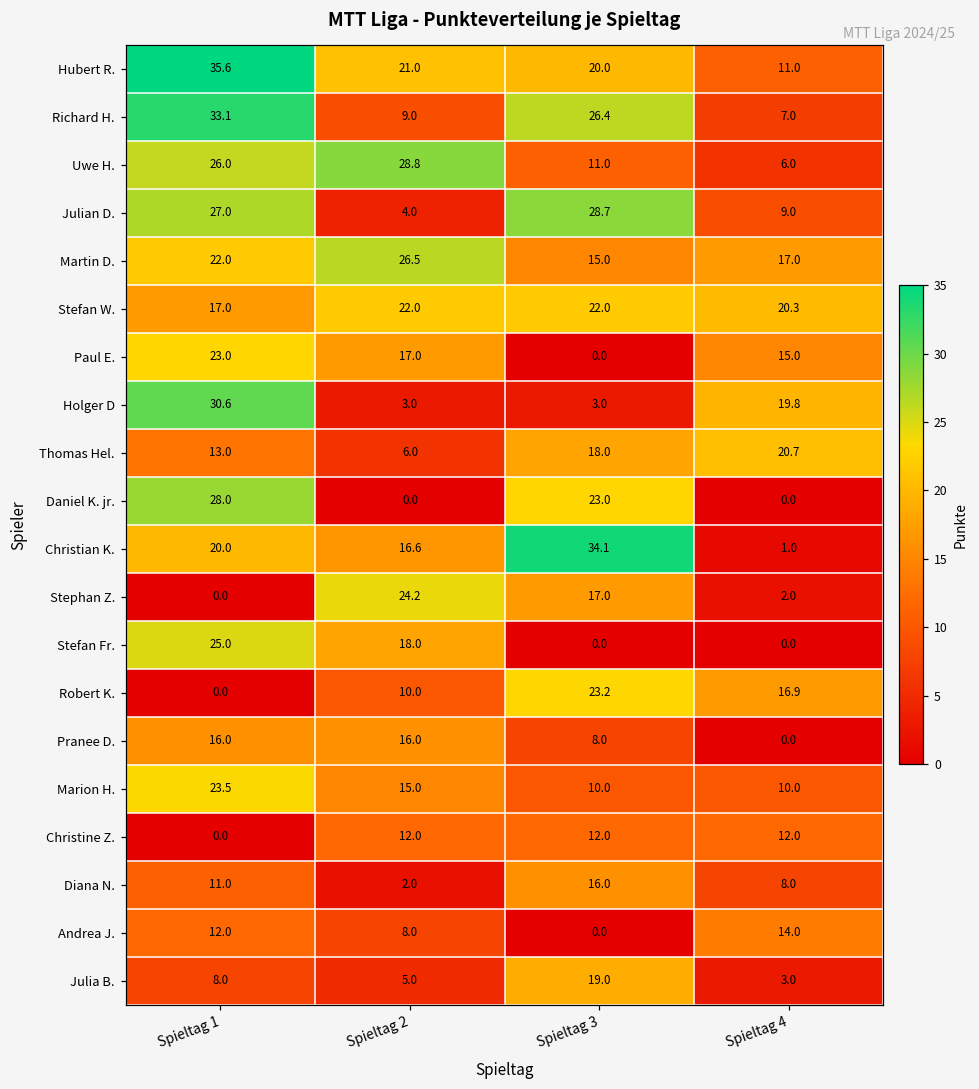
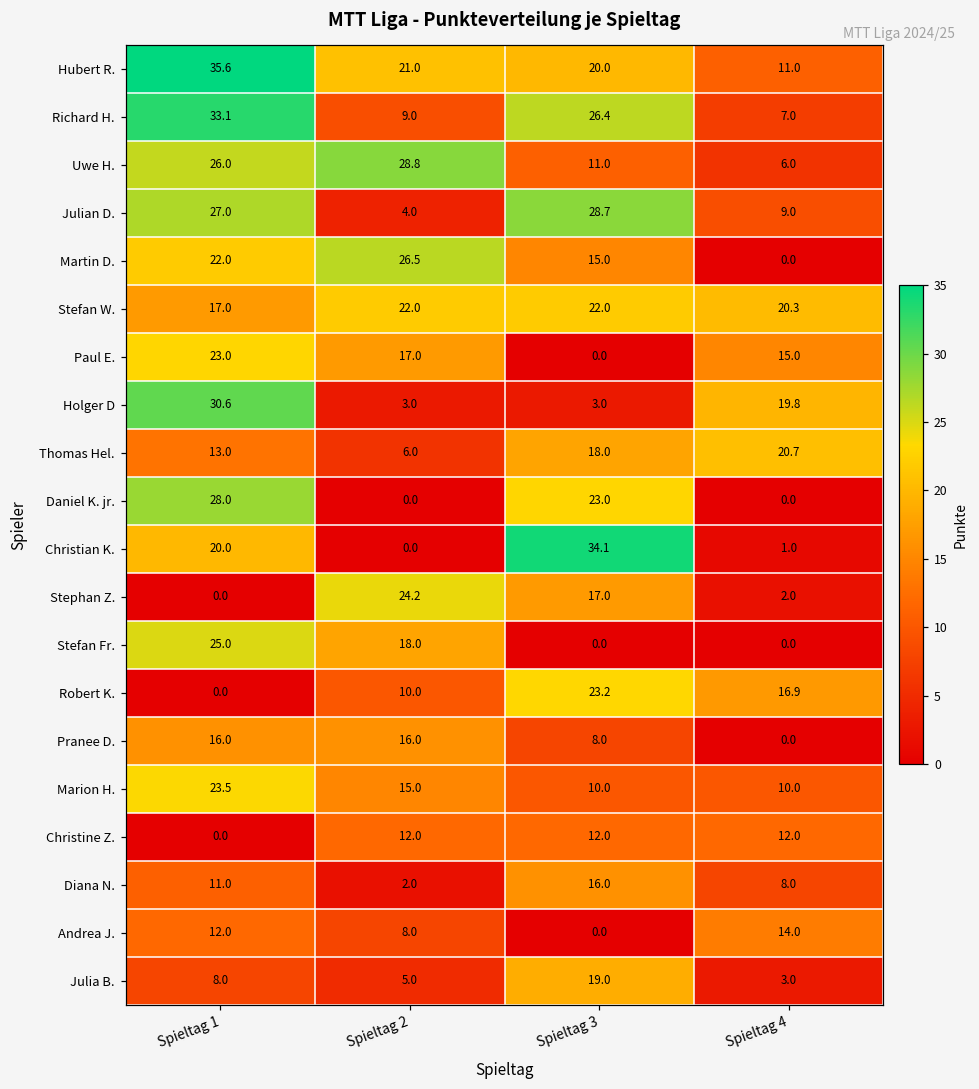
  {
    "Hubert R.": {
      "Spieltag 1": 35.6,
      "Spieltag 2": 21.0,
      "Spieltag 3": 20.0,
      "Spieltag 4": 11.0
    },
    "Richard H.": {
      "Spieltag 1": 33.1,
      "Spieltag 2": 9.0,
      "Spieltag 3": 26.4,
      "Spieltag 4": 7.0
    },
    "Uwe H.": {
      "Spieltag 1": 26.0,
      "Spieltag 2": 28.8,
      "Spieltag 3": 11.0,
      "Spieltag 4": 6.0
    },
    "Julian D.": {
      "Spieltag 1": 27.0,
      "Spieltag 2": 4.0,
      "Spieltag 3": 28.7,
      "Spieltag 4": 9.0
    },
    "Martin D.": {
      "Spieltag 1": 22.0,
      "Spieltag 2": 26.5,
      "Spieltag 3": 15.0,
-     "Spieltag 4": 17.0
+     "Spieltag 4": 0.0
    },
    "Stefan W.": {
      "Spieltag 1": 17.0,
      "Spieltag 2": 22.0,
      "Spieltag 3": 22.0,
      "Spieltag 4": 20.3
    },
    "Paul E.": {
      "Spieltag 1": 23.0,
      "Spieltag 2": 17.0,
      "Spieltag 3": 0.0,
      "Spieltag 4": 15.0
    },
    "Holger D": {
      "Spieltag 1": 30.6,
      "Spieltag 2": 3.0,
      "Spieltag 3": 3.0,
      "Spieltag 4": 19.8
    },
    "Thomas Hel.": {
      "Spieltag 1": 13.0,
      "Spieltag 2": 6.0,
      "Spieltag 3": 18.0,
      "Spieltag 4": 20.7
    },
    "Daniel K. jr.": {
      "Spieltag 1": 28.0,
      "Spieltag 2": 0.0,
      "Spieltag 3": 23.0,
      "Spieltag 4": 0.0
    },
    "Christian K.": {
      "Spieltag 1": 20.0,
-     "Spieltag 2": 16.6,
+     "Spieltag 2": 0.0,
      "Spieltag 3": 34.1,
      "Spieltag 4": 1.0
    },
    "Stephan Z.": {
      "Spieltag 1": 0.0,
      "Spieltag 2": 24.2,
      "Spieltag 3": 17.0,
      "Spieltag 4": 2.0
    },
    "Stefan Fr.": {
      "Spieltag 1": 25.0,
      "Spieltag 2": 18.0,
      "Spieltag 3": 0.0,
      "Spieltag 4": 0.0
    },
    "Robert K.": {
      "Spieltag 1": 0.0,
      "Spieltag 2": 10.0,
      "Spieltag 3": 23.2,
      "Spieltag 4": 16.9
    },
    "Pranee D.": {
      "Spieltag 1": 16.0,
      "Spieltag 2": 16.0,
      "Spieltag 3": 8.0,
      "Spieltag 4": 0.0
    },
    "Marion H.": {
      "Spieltag 1": 23.5,
      "Spieltag 2": 15.0,
      "Spieltag 3": 10.0,
      "Spieltag 4": 10.0
    },
    "Christine Z.": {
      "Spieltag 1": 0.0,
      "Spieltag 2": 12.0,
      "Spieltag 3": 12.0,
      "Spieltag 4": 12.0
    },
    "Diana N.": {
      "Spieltag 1": 11.0,
      "Spieltag 2": 2.0,
      "Spieltag 3": 16.0,
      "Spieltag 4": 8.0
    },
    "Andrea J.": {
      "Spieltag 1": 12.0,
      "Spieltag 2": 8.0,
      "Spieltag 3": 0.0,
      "Spieltag 4": 14.0
    },
    "Julia B.": {
      "Spieltag 1": 8.0,
      "Spieltag 2": 5.0,
      "Spieltag 3": 19.0,
      "Spieltag 4": 3.0
    }
  }
